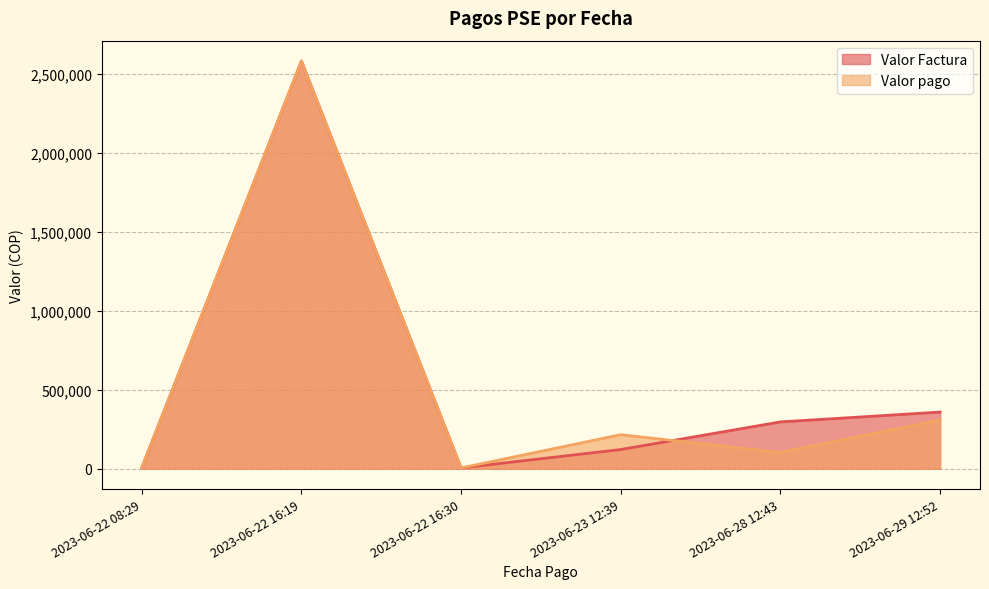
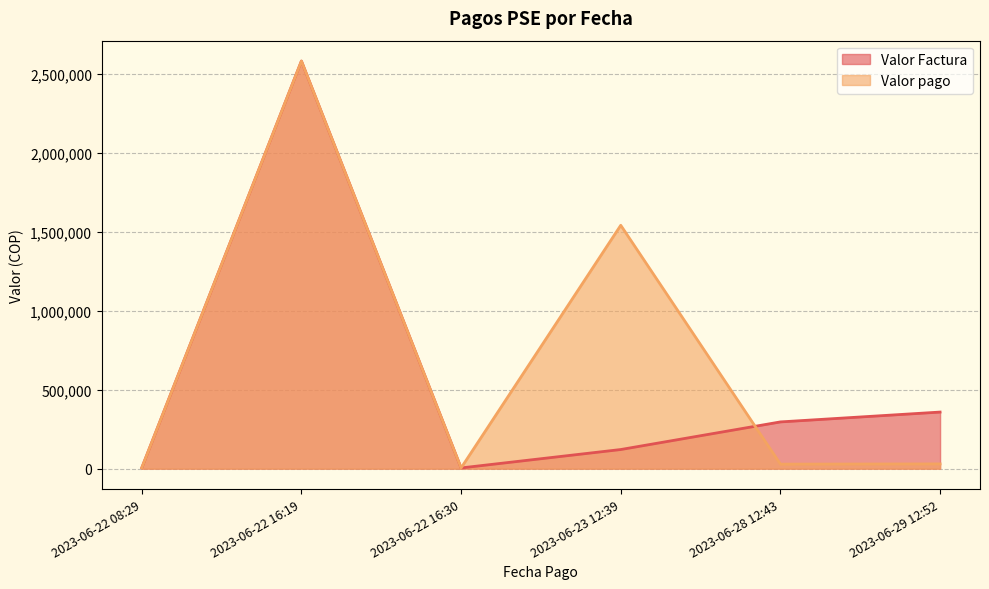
  {
    "Valor Factura": {
      "2023-06-23 12:39": "120,000",
      "2023-06-28 12:43": "300,000",
      "2023-06-29 12:52": "360,000"
    },
    "Valor pago": {
-     "2023-06-23 12:39": "210,000",
-     "2023-06-28 12:43": "100,000",
-     "2023-06-29 12:52": "310,000"
+     "2023-06-23 12:39": "1,540,000",
+     "2023-06-28 12:43": "30,000",
+     "2023-06-29 12:52": "30,000"
    }
  }
